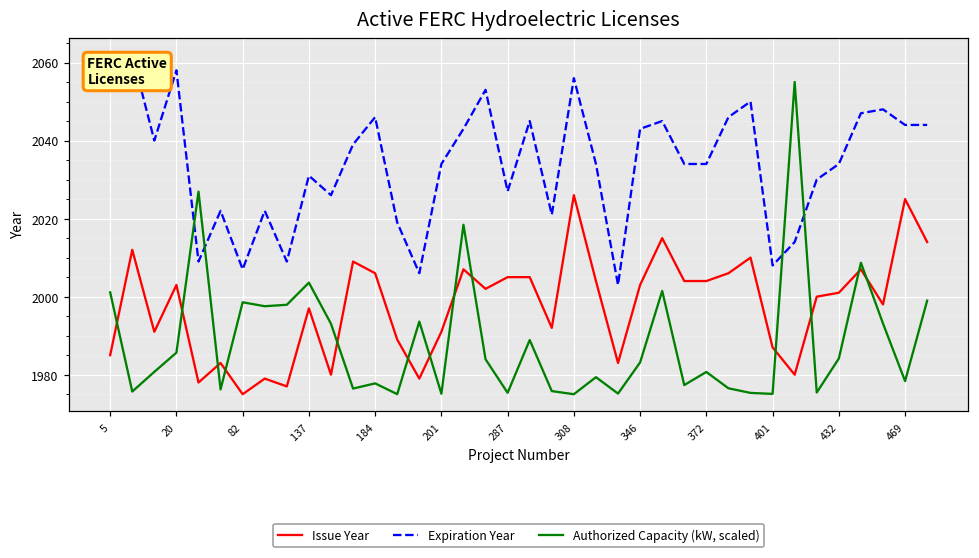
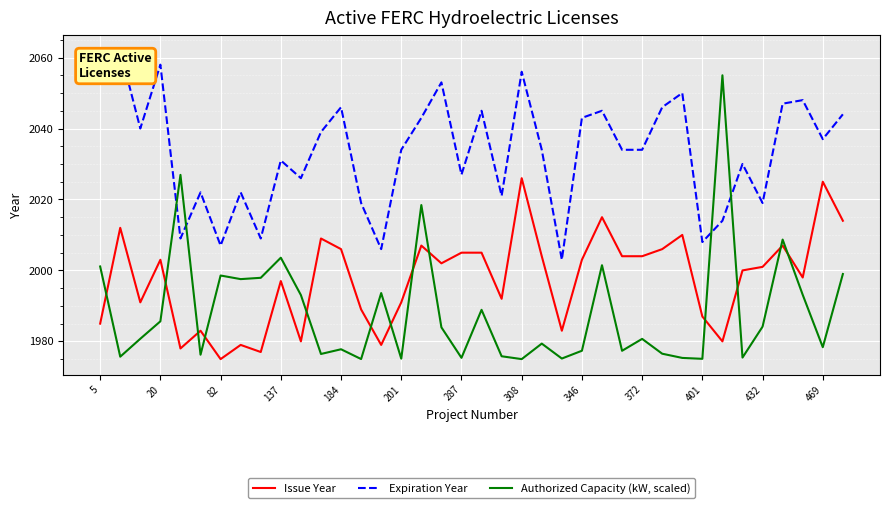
  {
    "Issue Year": {
      "5": 1985,
      "20": 2003,
      "82": 1975,
      "137": 1997,
      "184": 2006,
      "201": 1991,
      "287": 2005,
      "308": 2026,
      "346": 2003,
      "372": 2004,
      "401": 1987,
      "432": 2001,
      "469": 2025
    },
    "Expiration Year": {
      "20": 2058,
      "82": 2007,
      "137": 2031,
      "184": 2046,
      "201": 2034,
      "287": 2027,
      "308": 2056,
      "346": 2043,
      "372": 2034,
      "401": 2008,
-     "432": 2034,
-     "469": 2044
+     "432": 2019,
+     "469": 2037
    },
    "Authorized Capacity (kW, scaled)": {
      "5": 2001,
      "20": 1986,
      "82": 1999,
      "137": 2004,
      "184": 1978,
      "201": 1975,
      "287": 1975,
      "308": 1975,
-     "346": 1983,
+     "346": 1977,
      "372": 1981,
      "401": 1975,
      "432": 1984,
      "469": 1978
    }
  }
